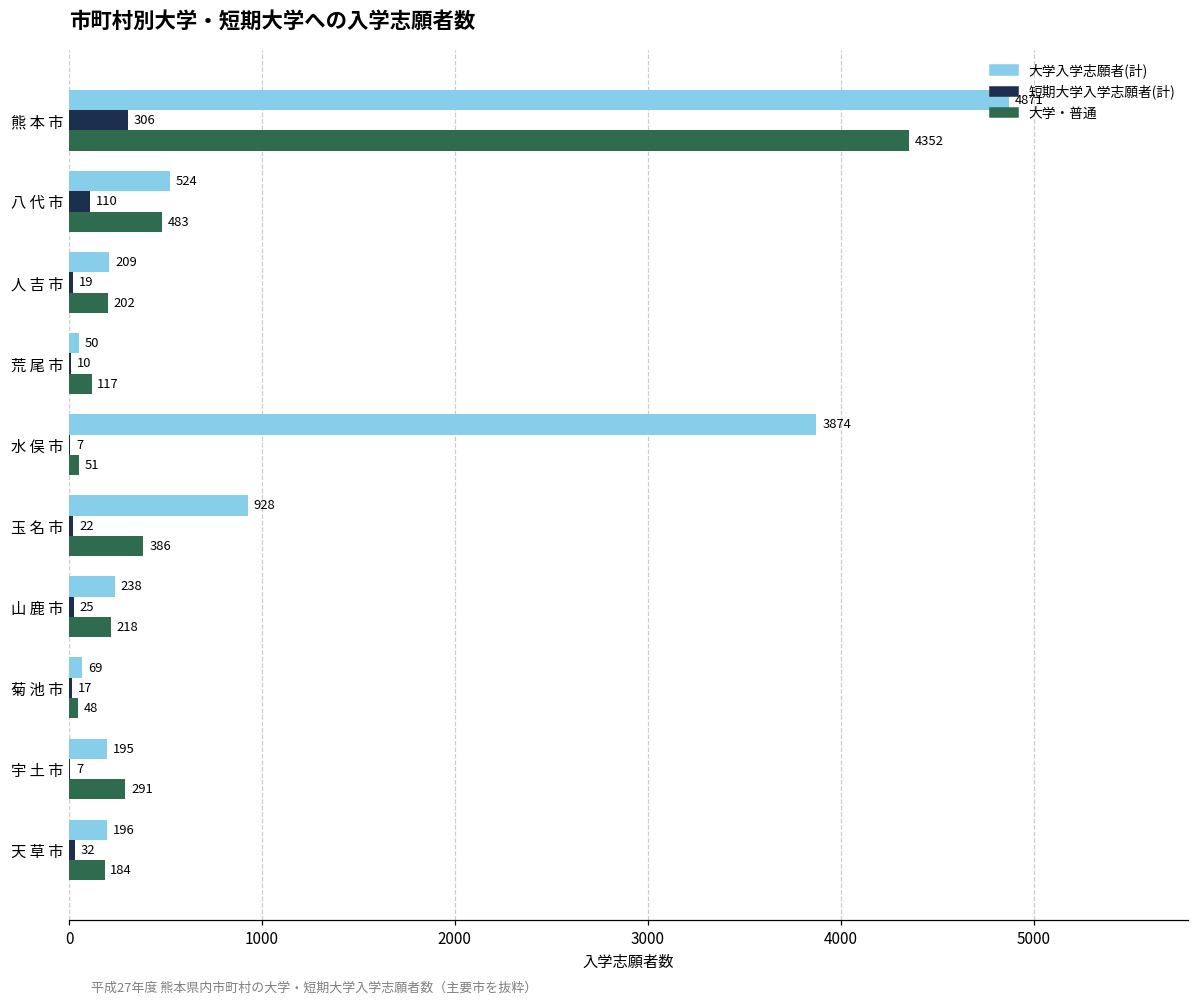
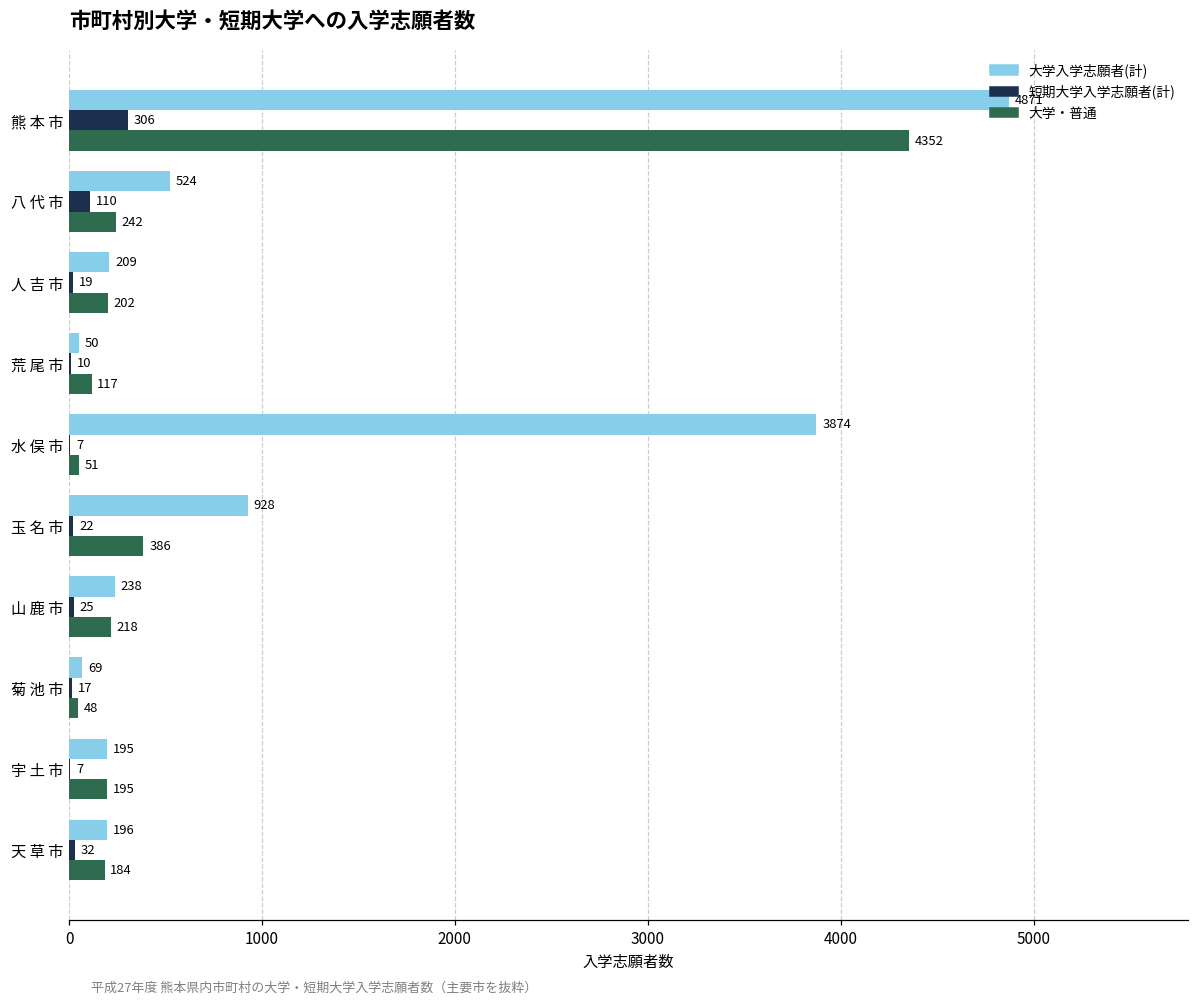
  {
    "大学入学志願者(計)": {
      "熊 本 市": 4871,
      "八 代 市": 524,
      "人 吉 市": 209,
      "荒 尾 市": 50,
      "水 俣 市": 3874,
      "玉 名 市": 928,
      "山 鹿 市": 238,
      "菊 池 市": 69,
      "宇 土 市": 195,
      "天 草 市": 196
    },
    "短期大学入学志願者(計)": {
      "熊 本 市": 306,
      "八 代 市": 110,
      "人 吉 市": 19,
      "荒 尾 市": 10,
      "水 俣 市": 7,
      "玉 名 市": 22,
      "山 鹿 市": 25,
      "菊 池 市": 17,
      "宇 土 市": 7,
      "天 草 市": 32
    },
    "大学・普通": {
      "熊 本 市": 4352,
-     "八 代 市": 483,
+     "八 代 市": 242,
      "人 吉 市": 202,
      "荒 尾 市": 117,
      "水 俣 市": 51,
      "玉 名 市": 386,
      "山 鹿 市": 218,
      "菊 池 市": 48,
-     "宇 土 市": 291,
+     "宇 土 市": 195,
      "天 草 市": 184
    }
  }
